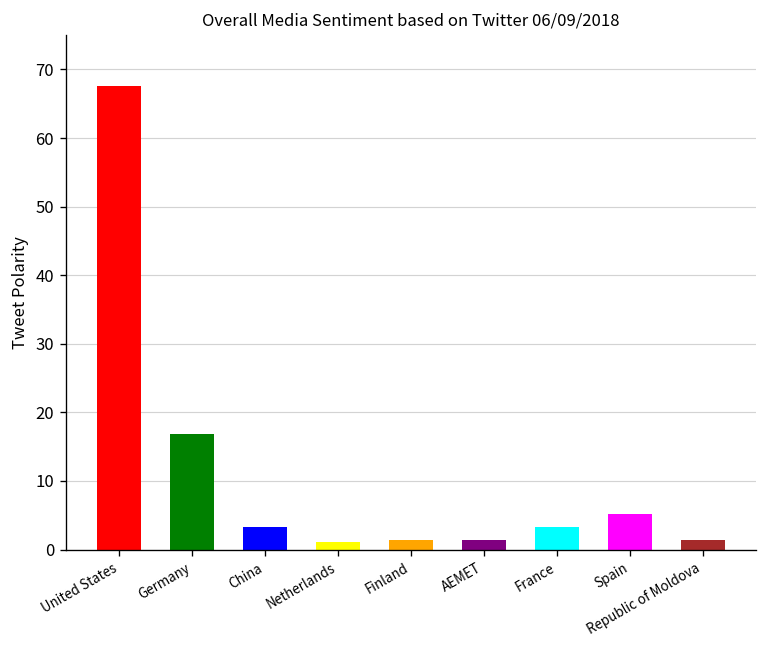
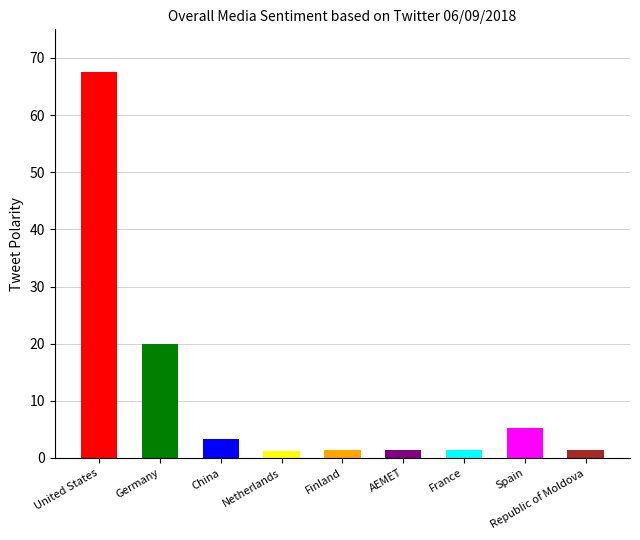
  {
    "United States": 68,
-   "Germany": 17,
+   "Germany": 20,
    "China": 3,
    "Netherlands": 1,
    "Finland": 1,
    "AEMET": 1,
-   "France": 3,
+   "France": 1,
    "Spain": 5,
    "Republic of Moldova": 1
  }
